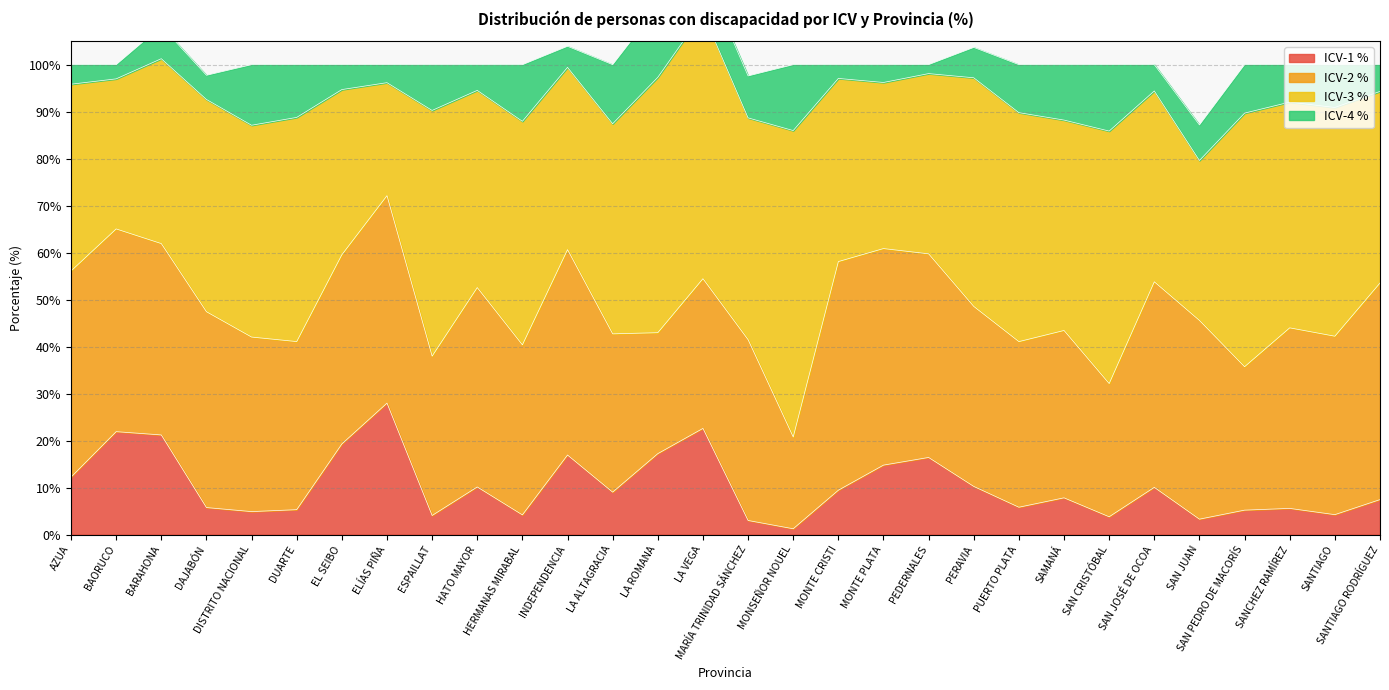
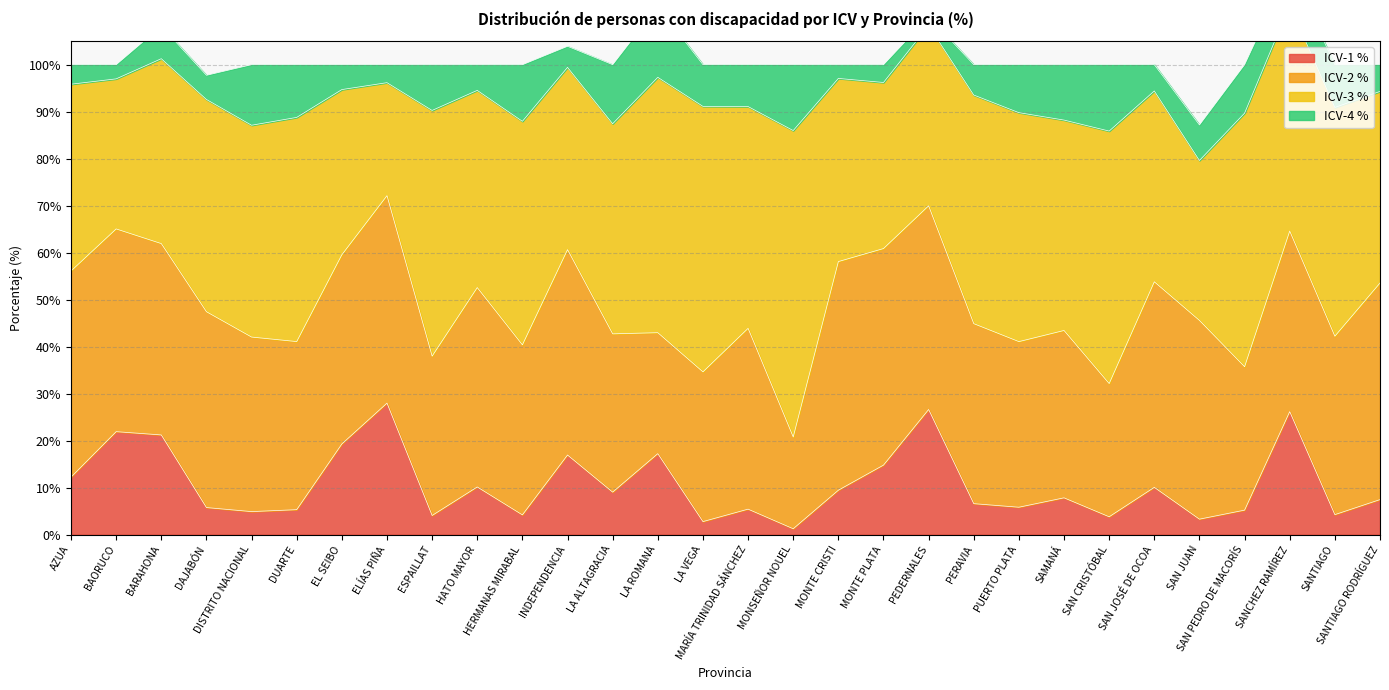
  {
    "ICV-1 %": {
      "AZUA": "12%",
      "BAORUCO": "22%",
      "BARAHONA": "21%",
      "DAJABÓN": "6%",
      "DISTRITO NACIONAL": "5%",
      "DUARTE": "5%",
      "EL SEIBO": "19%",
      "ELÍAS PIÑA": "28%",
      "ESPAILLAT": "4%",
      "HATO MAYOR": "10%",
      "HERMANAS MIRABAL": "4%",
      "INDEPENDENCIA": "17%",
      "LA ALTAGRACIA": "9%",
      "LA ROMANA": "17%",
-     "LA VEGA": "23%",
-     "MARÍA TRINIDAD SÁNCHEZ": "3%",
+     "LA VEGA": "3%",
+     "MARÍA TRINIDAD SÁNCHEZ": "5%",
      "MONSEÑOR NOUEL": "1%",
      "MONTE CRISTI": "9%",
      "MONTE PLATA": "15%",
-     "PEDERNALES": "16%",
-     "PERAVIA": "10%",
+     "PEDERNALES": "27%",
+     "PERAVIA": "7%",
      "PUERTO PLATA": "6%",
      "SAMANÁ": "8%",
      "SAN CRISTÓBAL": "4%",
      "SAN JOSÉ DE OCOA": "10%",
      "SAN JUAN": "3%",
      "SAN PEDRO DE MACORÍS": "5%",
-     "SANCHEZ RAMÍREZ": "6%",
+     "SANCHEZ RAMÍREZ": "26%",
      "SANTIAGO": "4%",
      "SANTIAGO RODRÍGUEZ": "7%"
    },
    "ICV-4 %": {
      "AZUA": "4%",
      "BAORUCO": "3%",
      "DAJABÓN": "5%",
      "DISTRITO NACIONAL": "13%",
      "DUARTE": "11%",
      "EL SEIBO": "5%",
      "ELÍAS PIÑA": "4%",
      "ESPAILLAT": "10%",
      "HATO MAYOR": "5%",
      "HERMANAS MIRABAL": "12%",
      "INDEPENDENCIA": "4%",
      "LA ALTAGRACIA": "13%",
      "MARÍA TRINIDAD SÁNCHEZ": "9%",
      "MONSEÑOR NOUEL": "14%",
      "MONTE CRISTI": "3%",
      "MONTE PLATA": "4%",
      "PERAVIA": "6%",
      "PUERTO PLATA": "10%",
      "SAMANÁ": "12%",
      "SAN CRISTÓBAL": "14%",
      "SAN JOSÉ DE OCOA": "6%",
      "SAN JUAN": "8%",
      "SAN PEDRO DE MACORÍS": "10%",
      "SANTIAGO RODRÍGUEZ": "6%"
    }
  }
